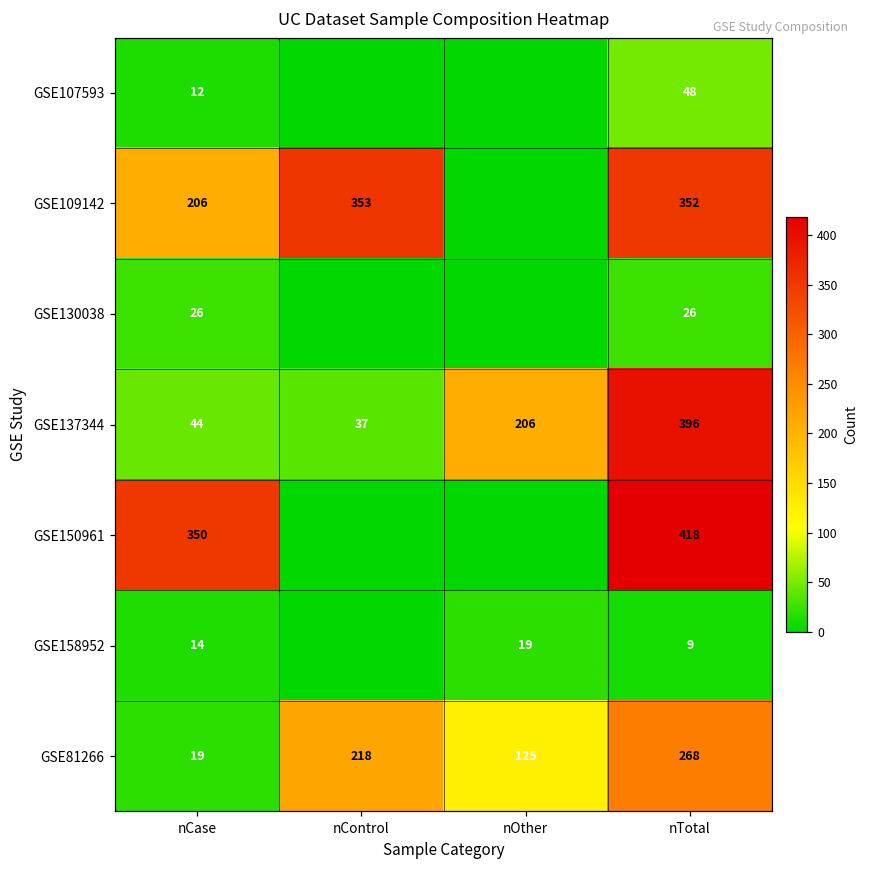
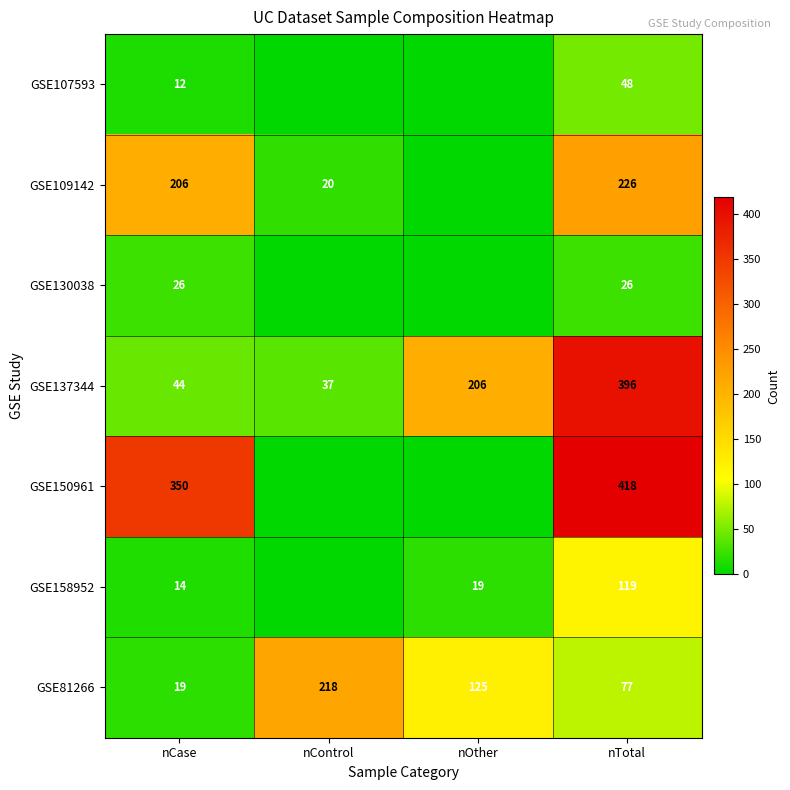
  {
    "GSE107593": {
      "nCase": 12,
      "nTotal": 48
    },
    "GSE109142": {
      "nCase": 206,
-     "nControl": 353,
-     "nTotal": 352
+     "nControl": 20,
+     "nTotal": 226
    },
    "GSE130038": {
      "nCase": 26,
      "nTotal": 26
    },
    "GSE137344": {
      "nCase": 44,
      "nControl": 37,
      "nOther": 206,
      "nTotal": 396
    },
    "GSE150961": {
      "nCase": 350,
      "nTotal": 418
    },
    "GSE158952": {
      "nCase": 14,
      "nOther": 19,
-     "nTotal": 9
+     "nTotal": 119
    },
    "GSE81266": {
      "nCase": 19,
      "nControl": 218,
      "nOther": 125,
-     "nTotal": 268
+     "nTotal": 77
    }
  }
